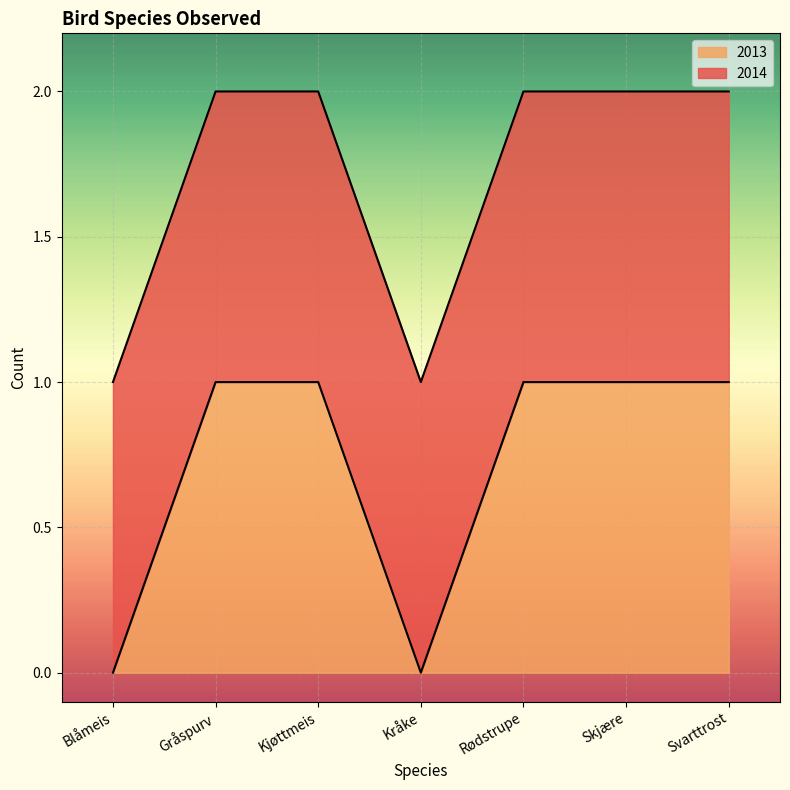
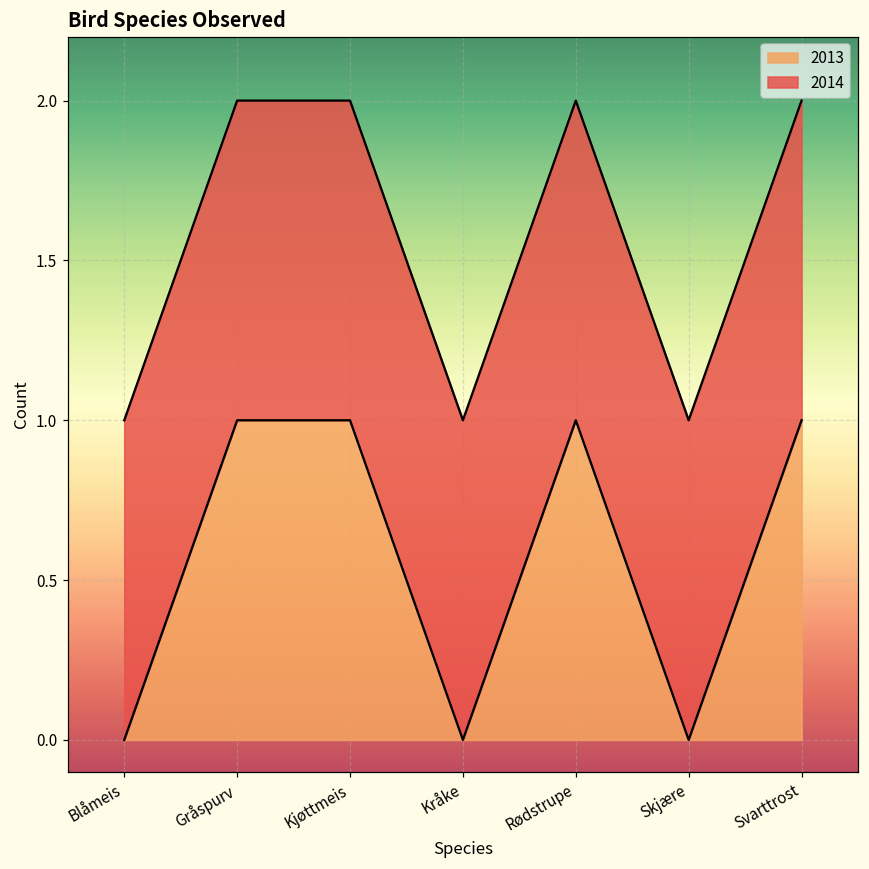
  {
    "2013": {
      "Blåmeis": 0,
      "Gråspurv": 1,
      "Kjøttmeis": 1,
      "Kråke": 0,
      "Rødstrupe": 1,
-     "Skjære": 1,
+     "Skjære": 0,
      "Svarttrost": 1
    },
    "2014": {
      "Blåmeis": 1,
      "Gråspurv": 1,
      "Kjøttmeis": 1,
      "Kråke": 1,
      "Rødstrupe": 1,
      "Skjære": 1,
      "Svarttrost": 1
    }
  }
